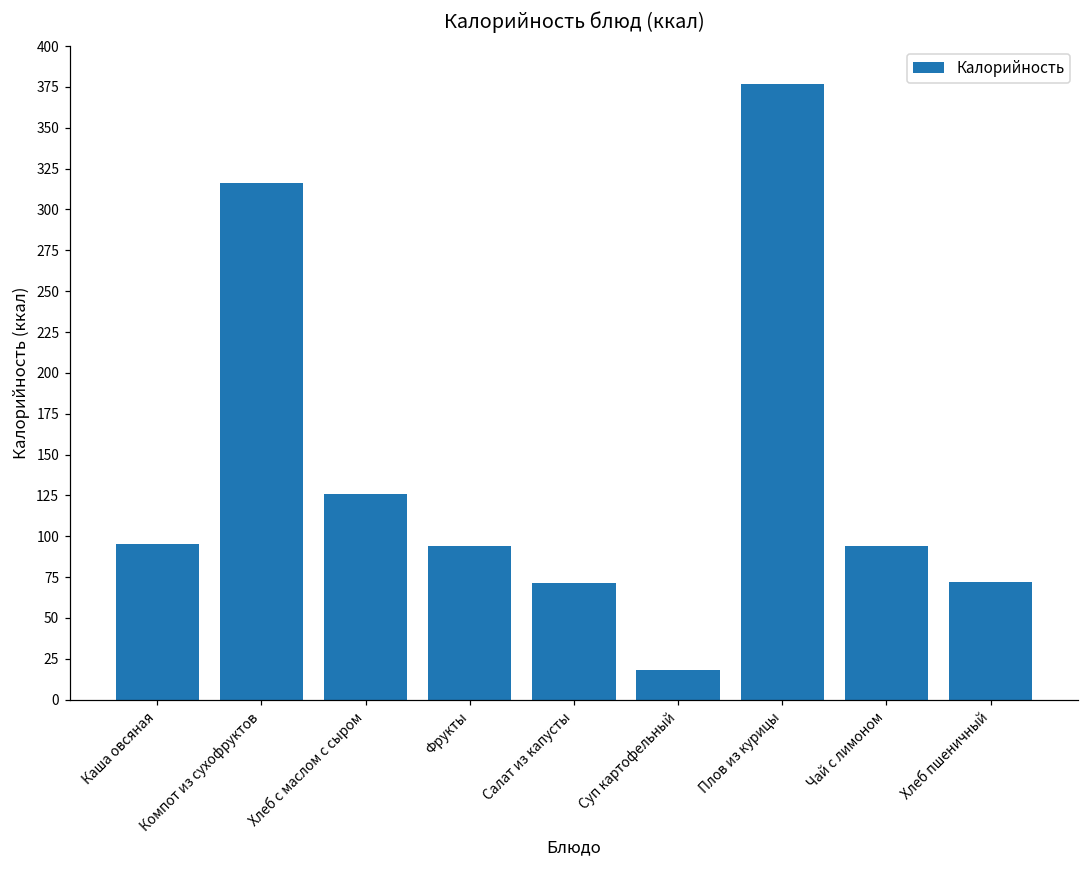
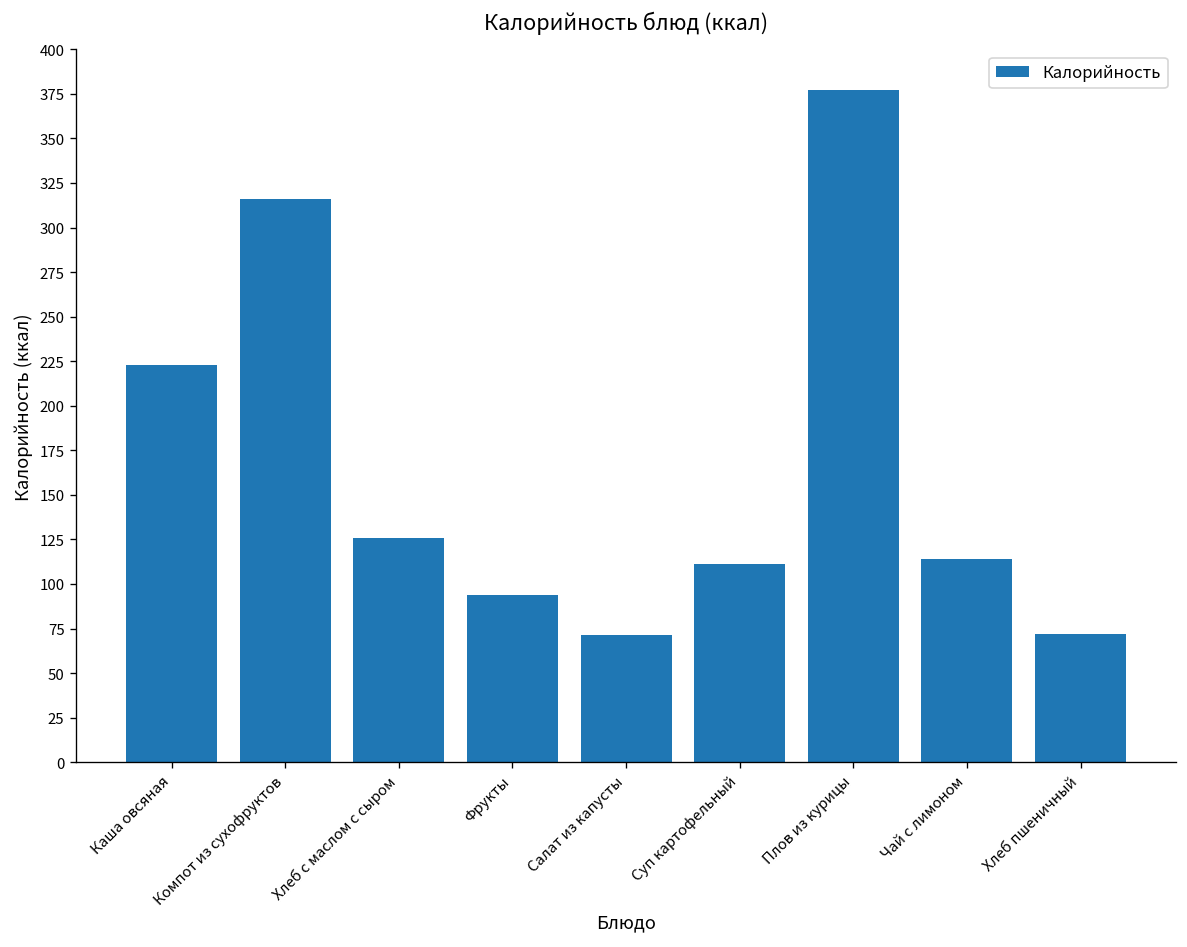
  {
-   "Каша овсяная": 95,
+   "Каша овсяная": 223,
    "Компот из сухофруктов": 316,
    "Хлеб с маслом с сыром": 126,
    "Фрукты": 94,
    "Салат из капусты": 72,
-   "Суп картофельный": 18,
+   "Суп картофельный": 111,
    "Плов из курицы": 377,
-   "Чай с лимоном": 94,
+   "Чай с лимоном": 114,
    "Хлеб пшеничный": 72
  }
